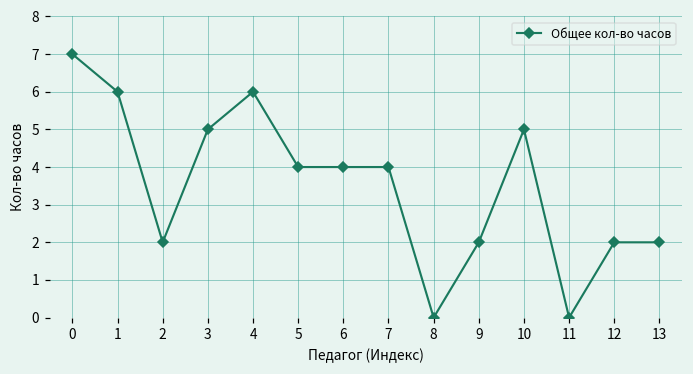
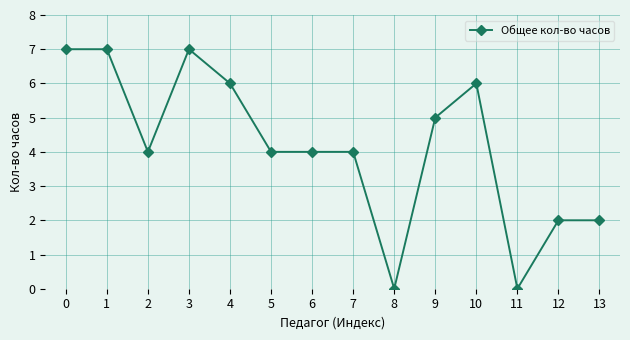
  {
    "0": 7,
-   "1": 6,
-   "2": 2,
-   "3": 5,
+   "1": 7,
+   "2": 4,
+   "3": 7,
    "4": 6,
    "5": 4,
    "6": 4,
    "7": 4,
    "8": 0,
-   "9": 2,
-   "10": 5,
+   "9": 5,
+   "10": 6,
    "11": 0,
    "12": 2,
    "13": 2
  }
